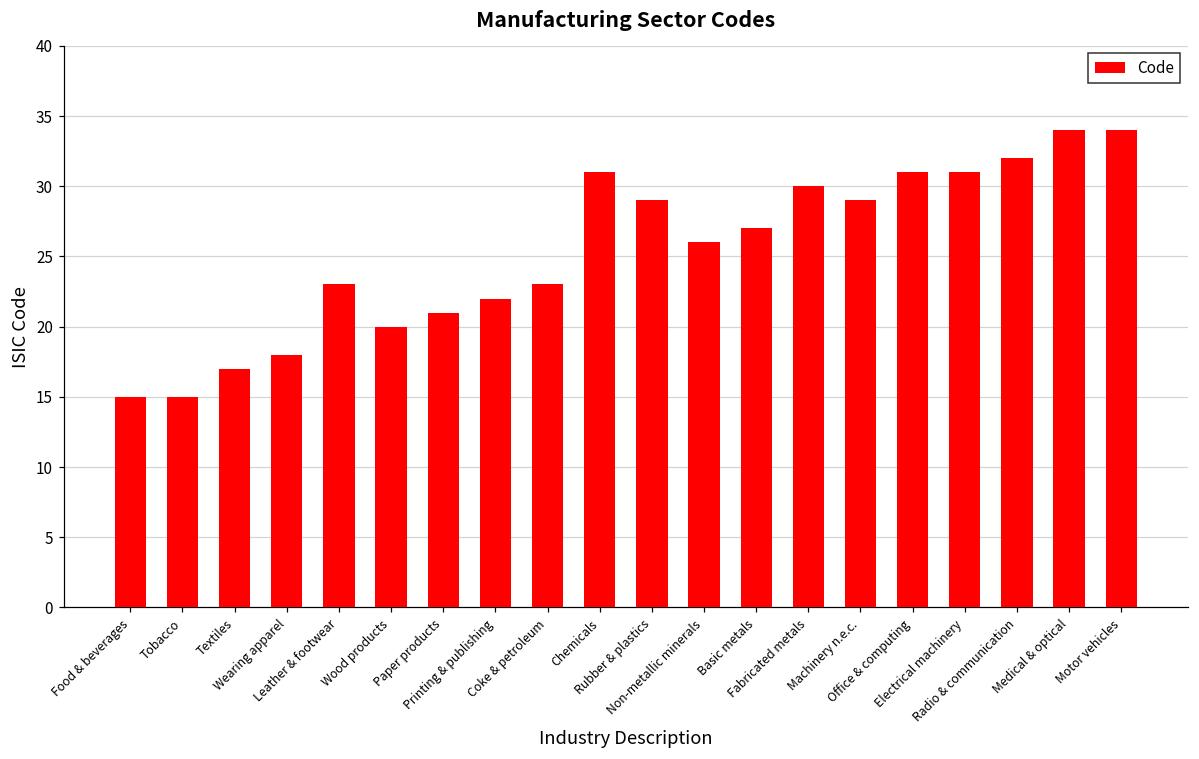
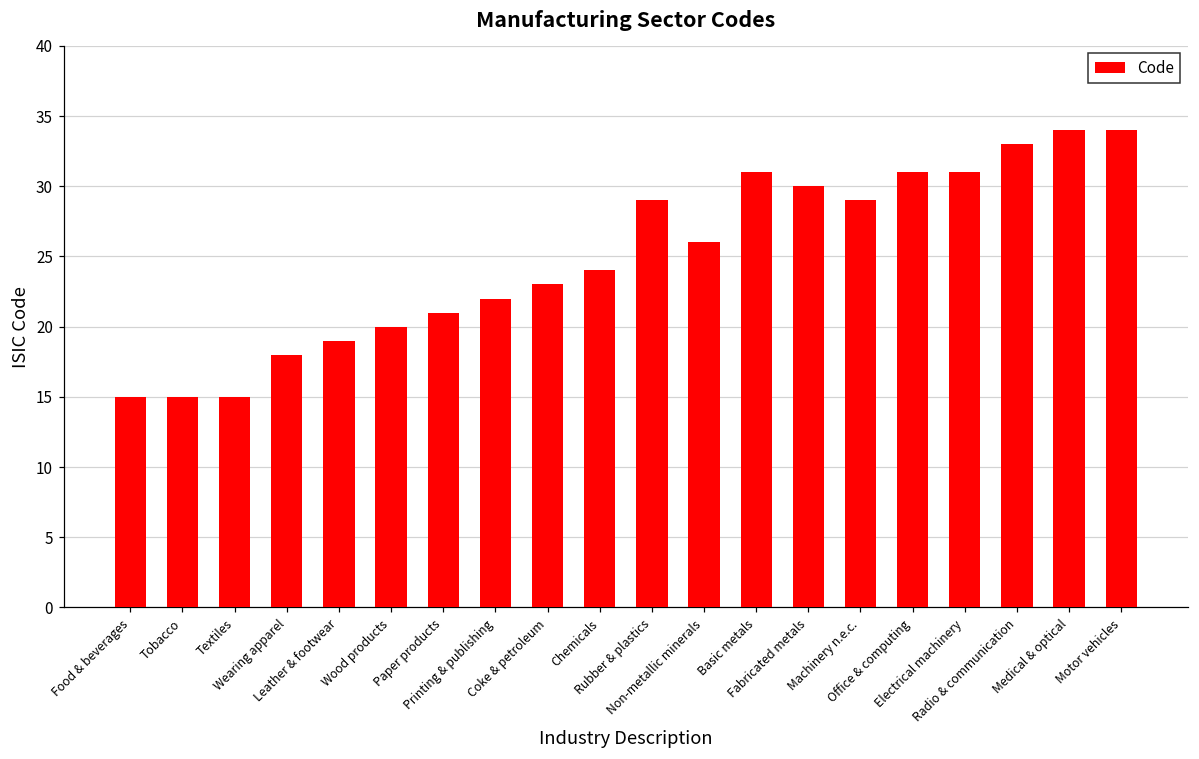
  {
    "Food & beverages": 15,
    "Tobacco": 15,
-   "Textiles": 17,
+   "Textiles": 15,
    "Wearing apparel": 18,
-   "Leather & footwear": 23,
+   "Leather & footwear": 19,
    "Wood products": 20,
    "Paper products": 21,
    "Printing & publishing": 22,
    "Coke & petroleum": 23,
-   "Chemicals": 31,
+   "Chemicals": 24,
    "Rubber & plastics": 29,
    "Non-metallic minerals": 26,
-   "Basic metals": 27,
+   "Basic metals": 31,
    "Fabricated metals": 30,
    "Machinery n.e.c.": 29,
    "Office & computing": 31,
    "Electrical machinery": 31,
-   "Radio & communication": 32,
+   "Radio & communication": 33,
    "Medical & optical": 34,
    "Motor vehicles": 34
  }
